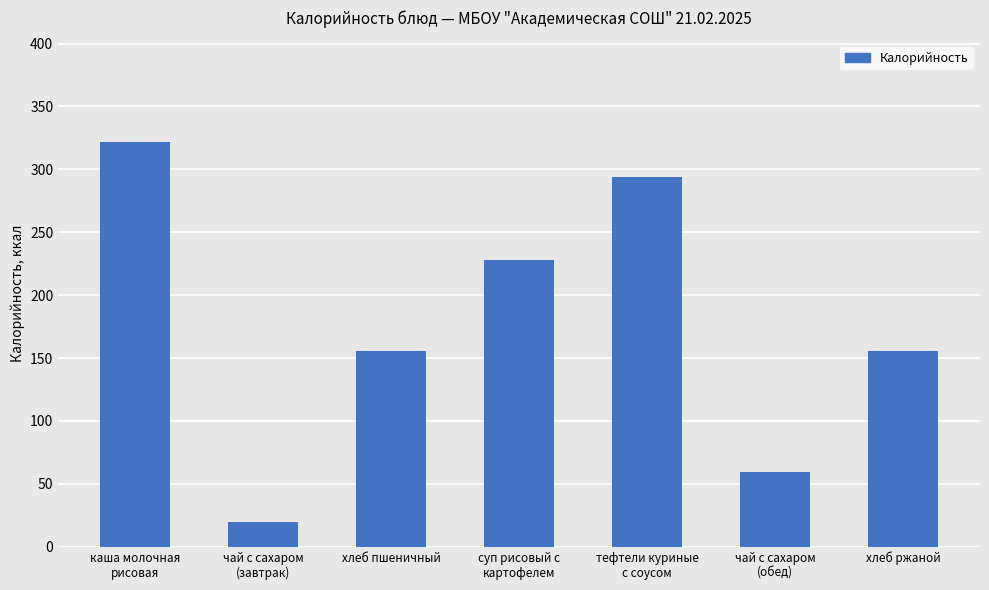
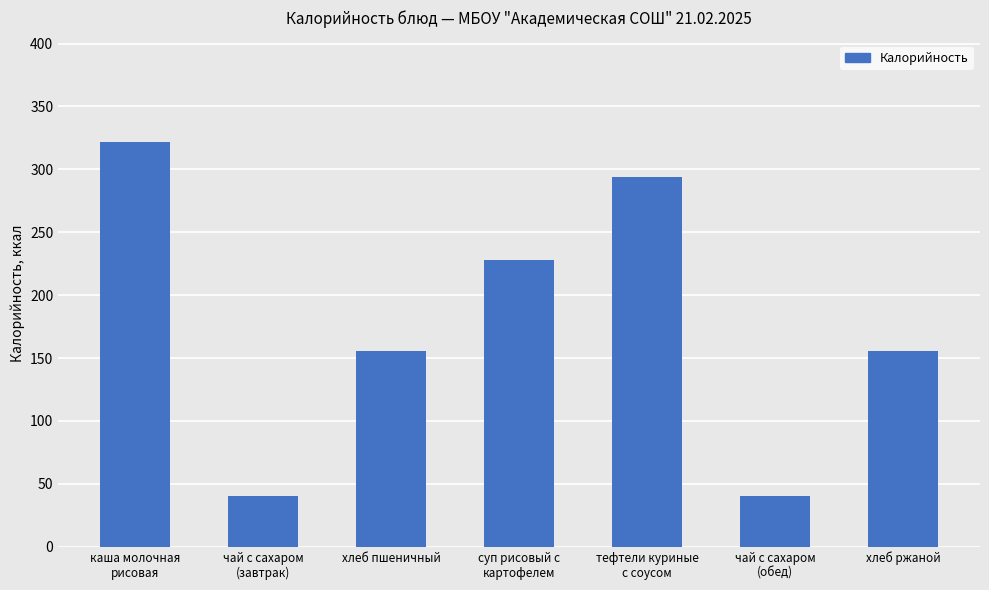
  {
    "каша молочная рисовая": 322,
-   "чай с сахаром (завтрак)": 20,
+   "чай с сахаром (завтрак)": 40,
    "хлеб пшеничный": 156,
    "суп рисовый с картофелем": 228,
    "тефтели куриные с соусом": 294,
-   "чай с сахаром (обед)": 59,
+   "чай с сахаром (обед)": 40,
    "хлеб ржаной": 156
  }
